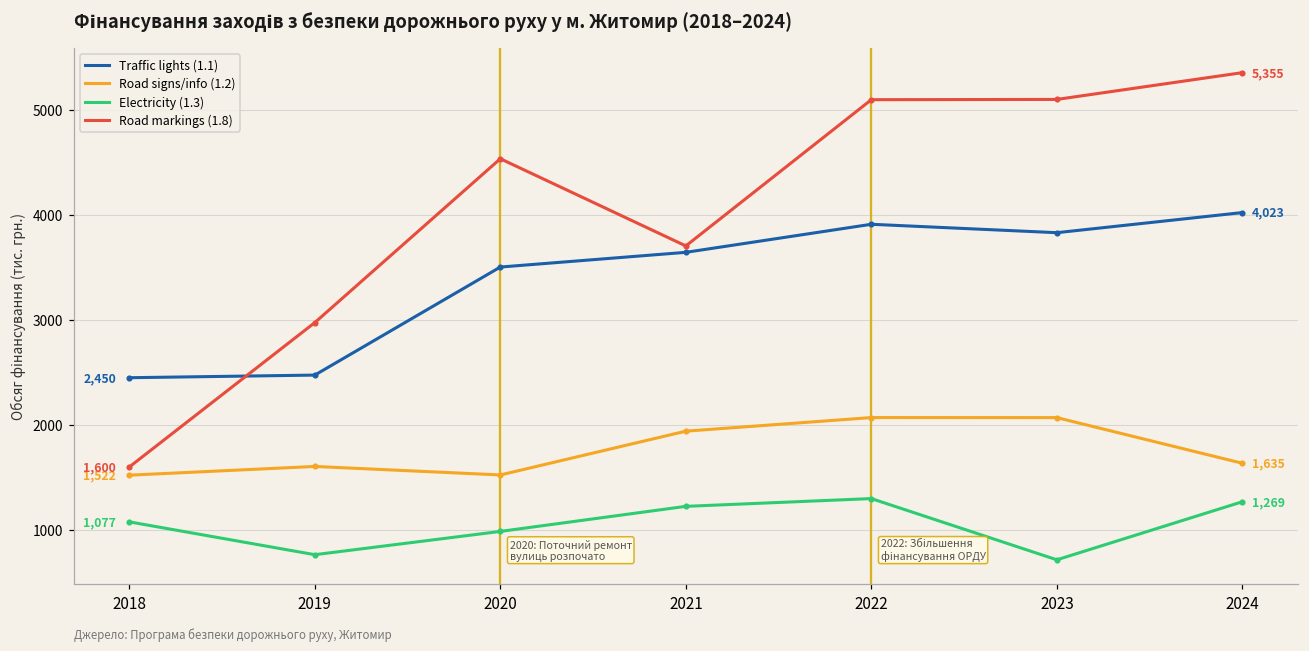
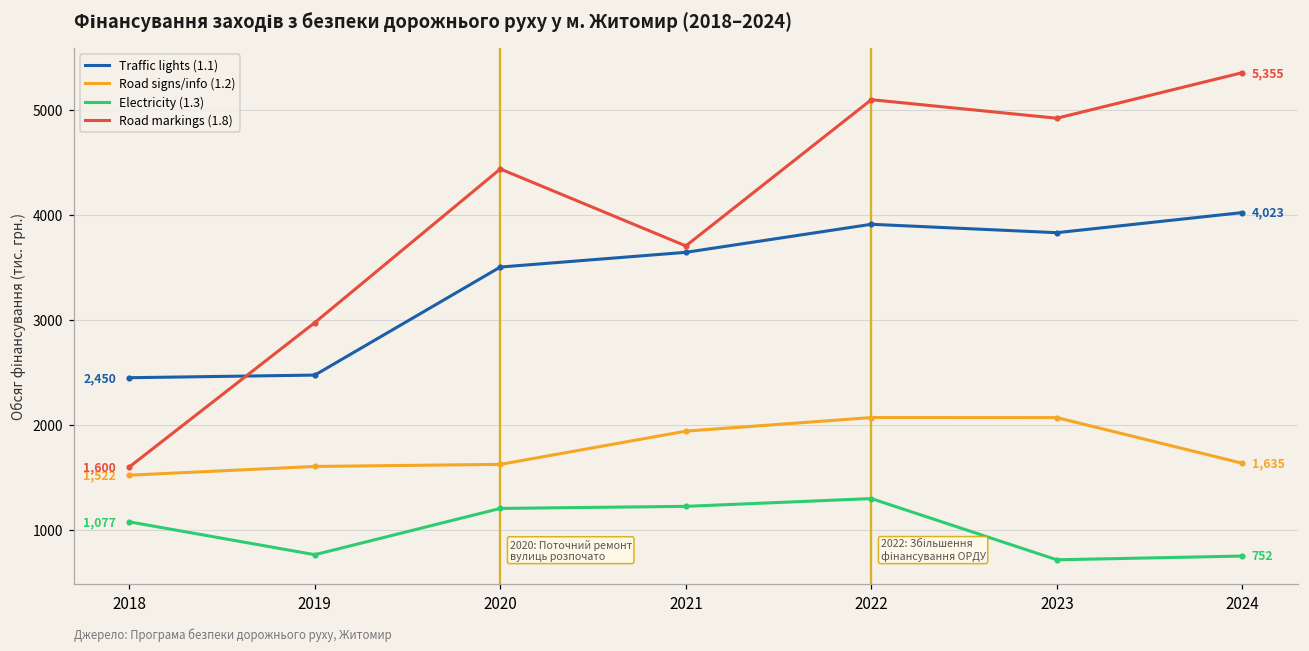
  {
    "Traffic lights (1.1)": {
      "2018": "2,450",
      "2024": "4,023"
    },
    "Road signs/info (1.2)": {
      "2019": "1600",
-     "2020": "1500",
+     "2020": "1600",
      "2021": "1900",
      "2022": "2100",
      "2023": "2100"
    },
    "Electricity (1.3)": {
      "2018": "1,077",
-     "2020": "1000",
-     "2024": "1,269"
+     "2020": "1200",
+     "2024": "752"
    },
    "Road markings (1.8)": {
      "2019": "3000",
-     "2020": "4500",
+     "2020": "4400",
      "2021": "3700",
      "2022": "5100",
-     "2023": "5100"
+     "2023": "4900"
    }
  }
